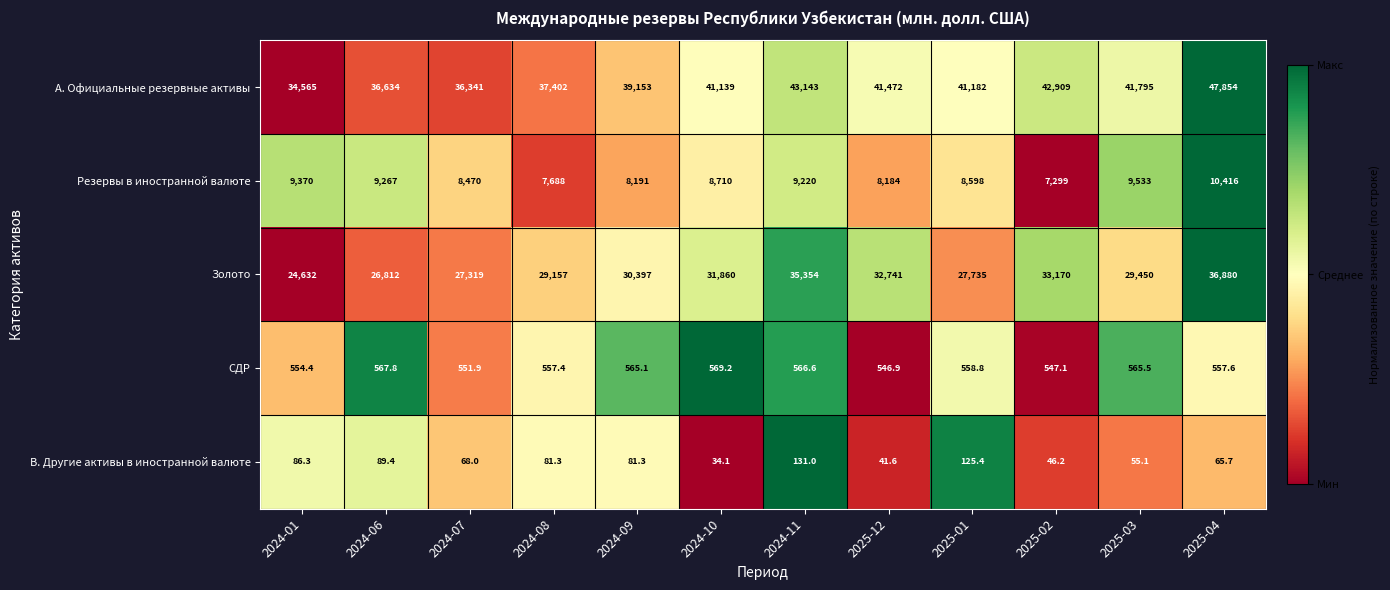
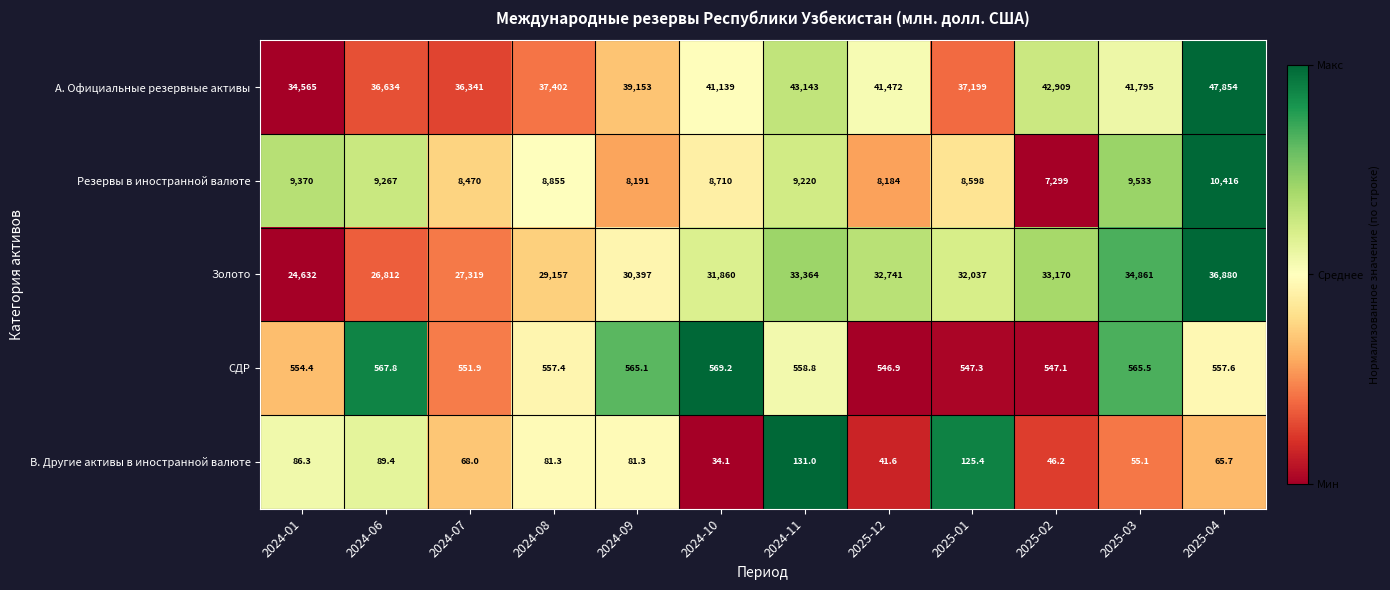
  {
    "A. Официальные резервные активы": {
      "2024-01": "34,565",
      "2024-06": "36,634",
      "2024-07": "36,341",
      "2024-08": "37,402",
      "2024-09": "39,153",
      "2024-10": "41,139",
      "2024-11": "43,143",
      "2025-12": "41,472",
-     "2025-01": "41,182",
+     "2025-01": "37,199",
      "2025-02": "42,909",
      "2025-03": "41,795",
      "2025-04": "47,854"
    },
    "Резервы в иностранной валюте": {
      "2024-01": "9,370",
      "2024-06": "9,267",
      "2024-07": "8,470",
-     "2024-08": "7,688",
+     "2024-08": "8,855",
      "2024-09": "8,191",
      "2024-10": "8,710",
      "2024-11": "9,220",
      "2025-12": "8,184",
      "2025-01": "8,598",
      "2025-02": "7,299",
      "2025-03": "9,533",
      "2025-04": "10,416"
    },
    "Золото": {
      "2024-01": "24,632",
      "2024-06": "26,812",
      "2024-07": "27,319",
      "2024-08": "29,157",
      "2024-09": "30,397",
      "2024-10": "31,860",
-     "2024-11": "35,354",
+     "2024-11": "33,364",
      "2025-12": "32,741",
-     "2025-01": "27,735",
+     "2025-01": "32,037",
      "2025-02": "33,170",
-     "2025-03": "29,450",
+     "2025-03": "34,861",
      "2025-04": "36,880"
    },
    "СДР": {
      "2024-01": "554.4",
      "2024-06": "567.8",
      "2024-07": "551.9",
      "2024-08": "557.4",
      "2024-09": "565.1",
      "2024-10": "569.2",
-     "2024-11": "566.6",
+     "2024-11": "558.8",
      "2025-12": "546.9",
-     "2025-01": "558.8",
+     "2025-01": "547.3",
      "2025-02": "547.1",
      "2025-03": "565.5",
      "2025-04": "557.6"
    },
    "B. Другие активы в иностранной валюте": {
      "2024-01": "86.3",
      "2024-06": "89.4",
      "2024-07": "68.0",
      "2024-08": "81.3",
      "2024-09": "81.3",
      "2024-10": "34.1",
      "2024-11": "131.0",
      "2025-12": "41.6",
      "2025-01": "125.4",
      "2025-02": "46.2",
      "2025-03": "55.1",
      "2025-04": "65.7"
    }
  }
